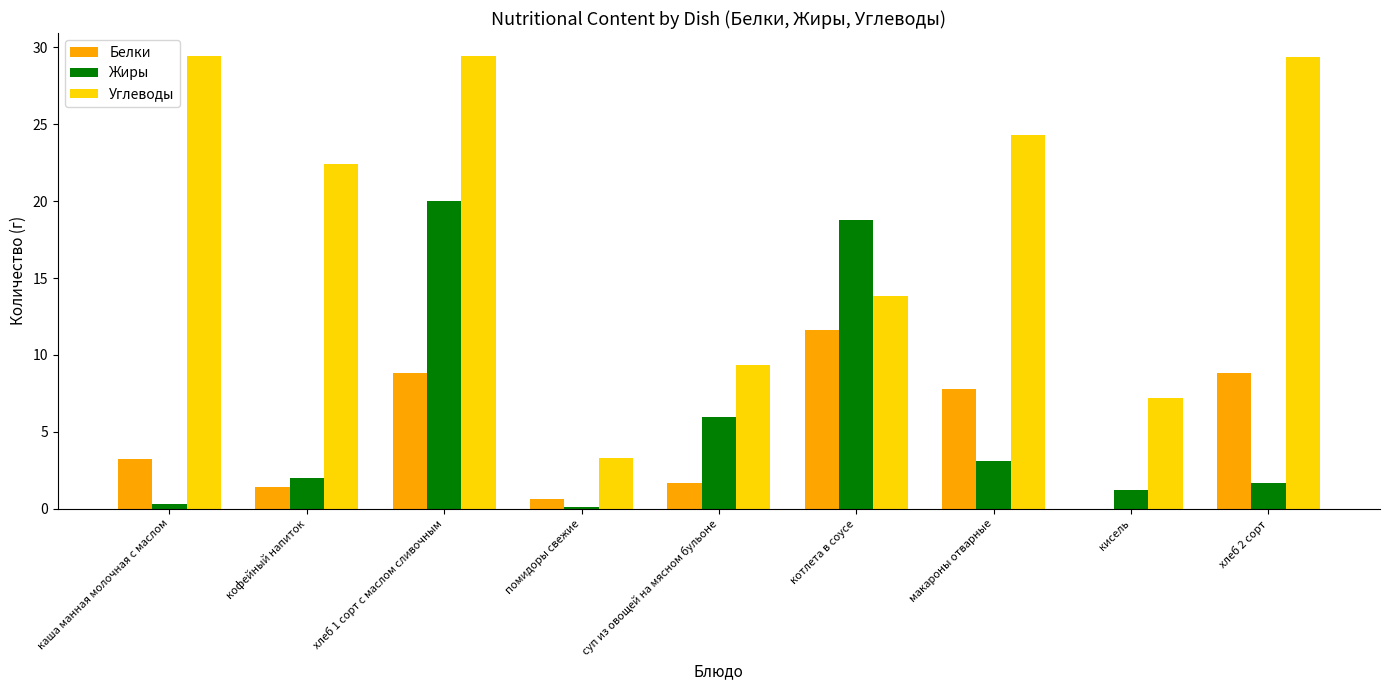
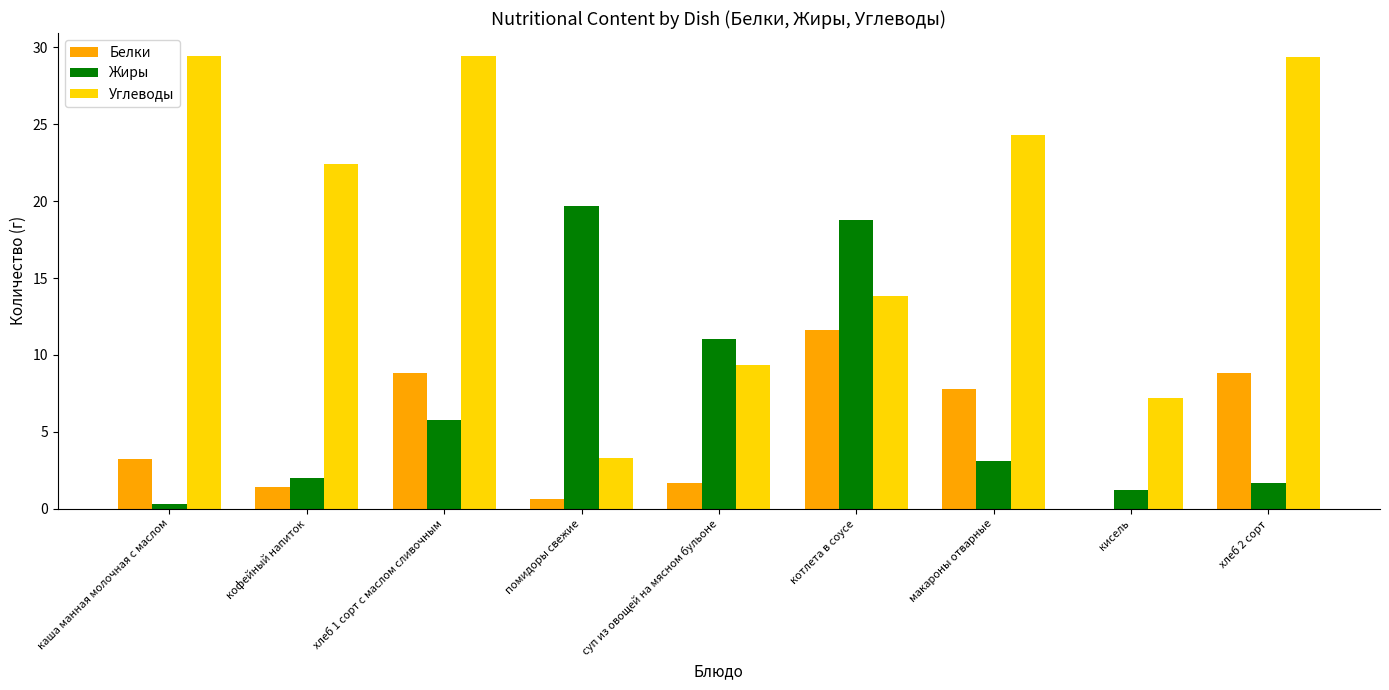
  {
    "Жиры": {
      "каша манная молочная с маслом": 0.3,
      "кофейный напиток": 2.0,
-     "хлеб 1 сорт с маслом сливочным": 20.0,
-     "помидоры свежие": 0.1,
-     "суп из овощей на мясном бульоне": 6.0,
+     "хлеб 1 сорт с маслом сливочным": 5.8,
+     "помидоры свежие": 19.7,
+     "суп из овощей на мясном бульоне": 11.0,
      "котлета в соусе": 18.8,
      "макароны отварные": 3.1,
      "кисель": 1.2,
      "хлеб 2 сорт": 1.7
    }
  }
